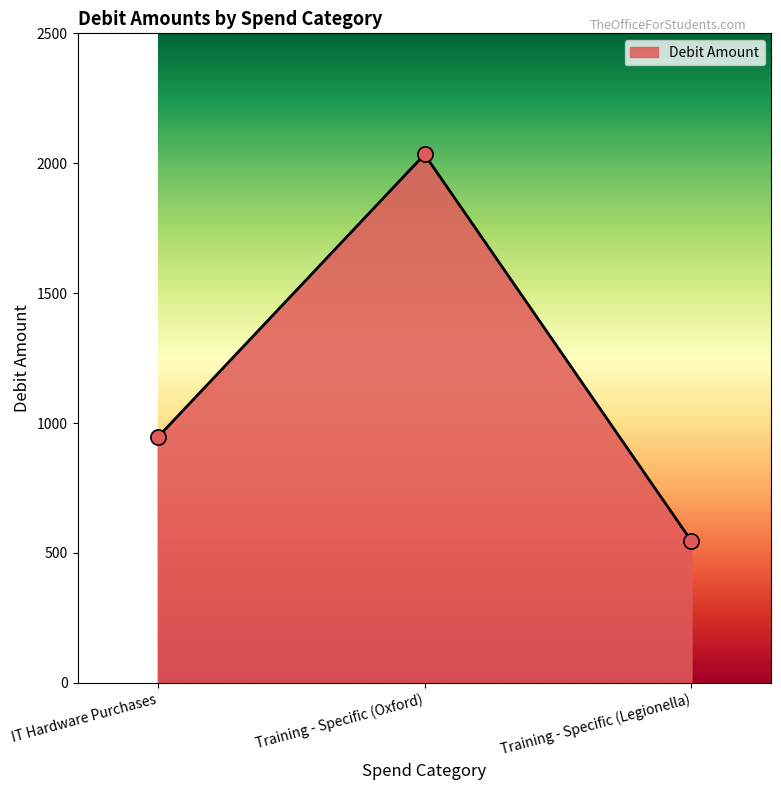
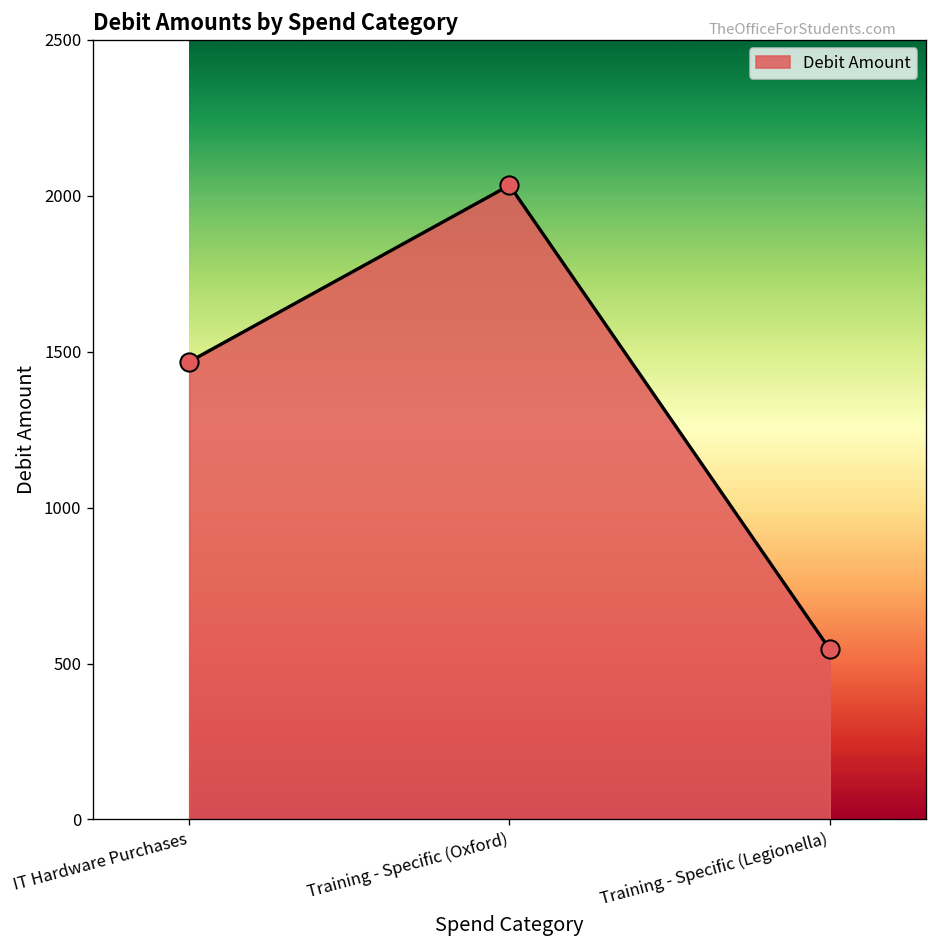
  {
-   "IT Hardware Purchases": 950,
+   "IT Hardware Purchases": 1470,
    "Training - Specific (Oxford)": 2030,
    "Training - Specific (Legionella)": 550
  }
